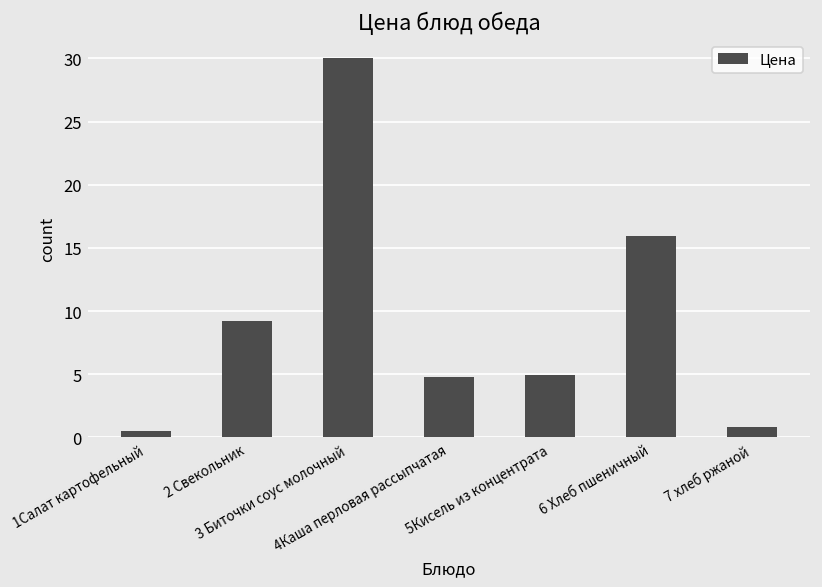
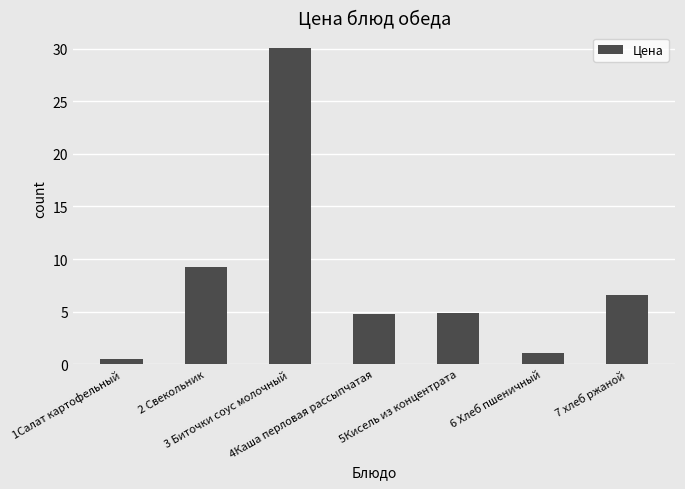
  {
    "1Салат картофельный": 0.5,
    "2 Свекольник": 9.2,
    "3 Биточки соус молочный": 30.0,
    "4Каша перловая рассыпчатая": 4.8,
    "5Кисель из концентрата": 4.9,
-   "6 Хлеб пшеничный": 15.9,
-   "7 хлеб ржаной": 0.8
+   "6 Хлеб пшеничный": 1.0,
+   "7 хлеб ржаной": 6.6
  }
